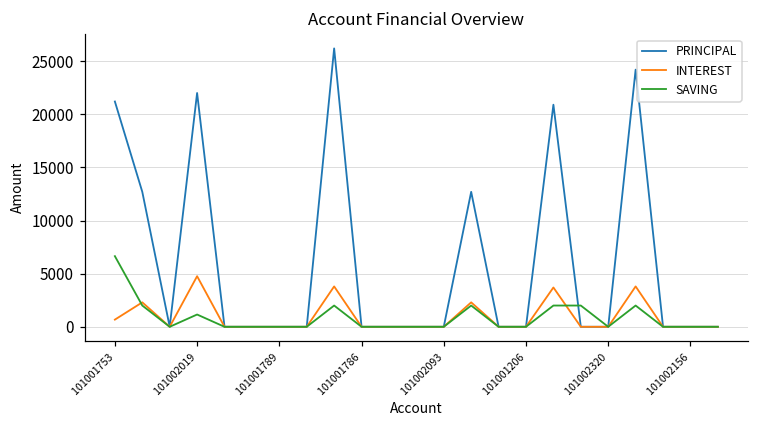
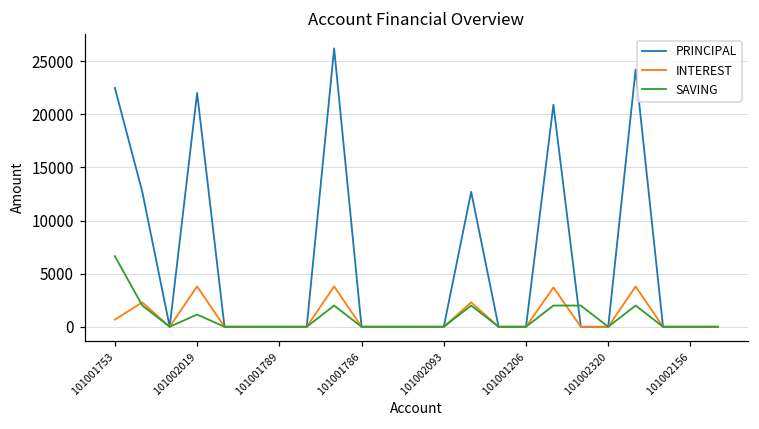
  {
    "PRINCIPAL": {
-     "101001753": 21000,
+     "101001753": 22000,
      "101002019": 22000
    },
    "INTEREST": {
      "101001753": 1000,
-     "101002019": 5000
+     "101002019": 4000
    },
    "SAVING": {
      "101001753": 7000,
      "101002019": 1000
    }
  }
